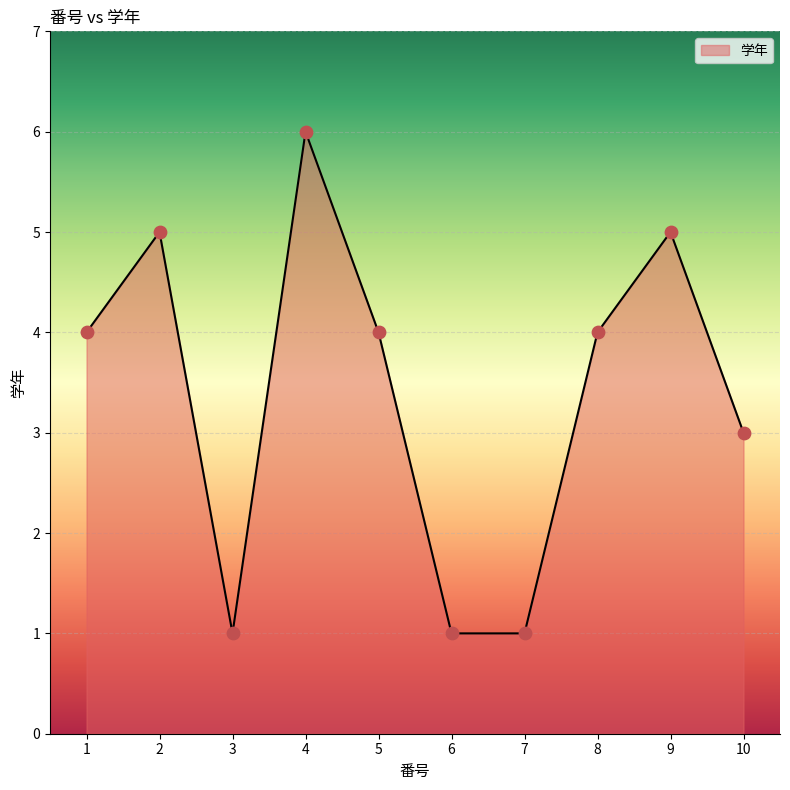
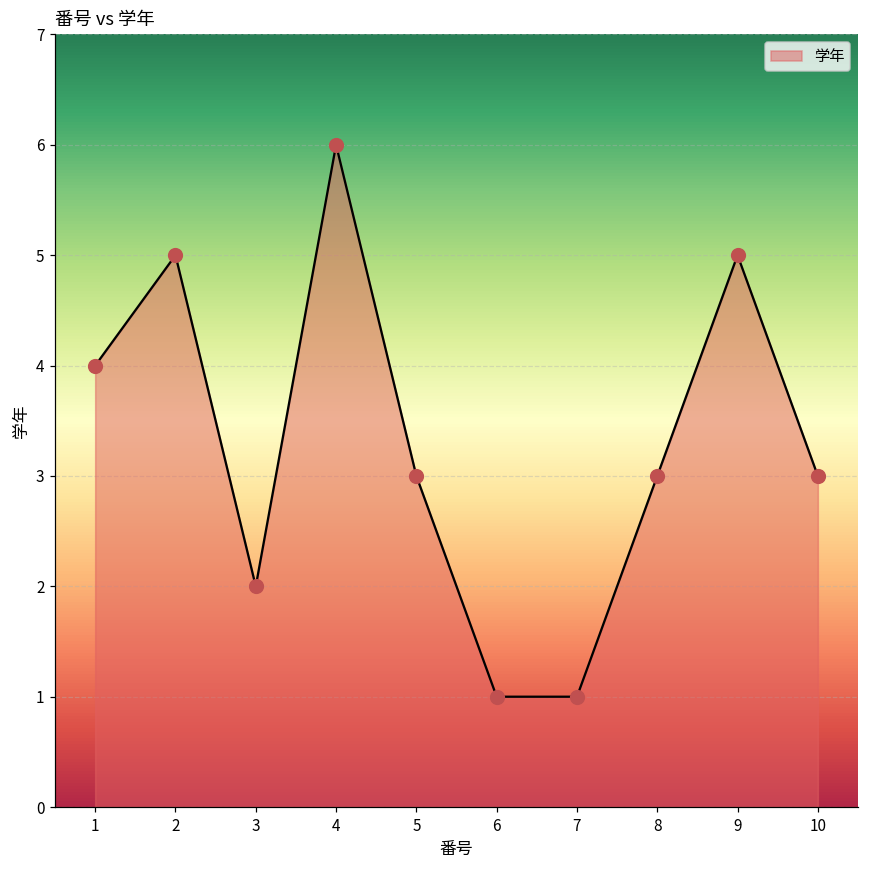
  {
    "1": 4,
    "2": 5,
-   "3": 1,
+   "3": 2,
    "4": 6,
-   "5": 4,
+   "5": 3,
    "6": 1,
    "7": 1,
-   "8": 4,
+   "8": 3,
    "9": 5,
    "10": 3
  }
